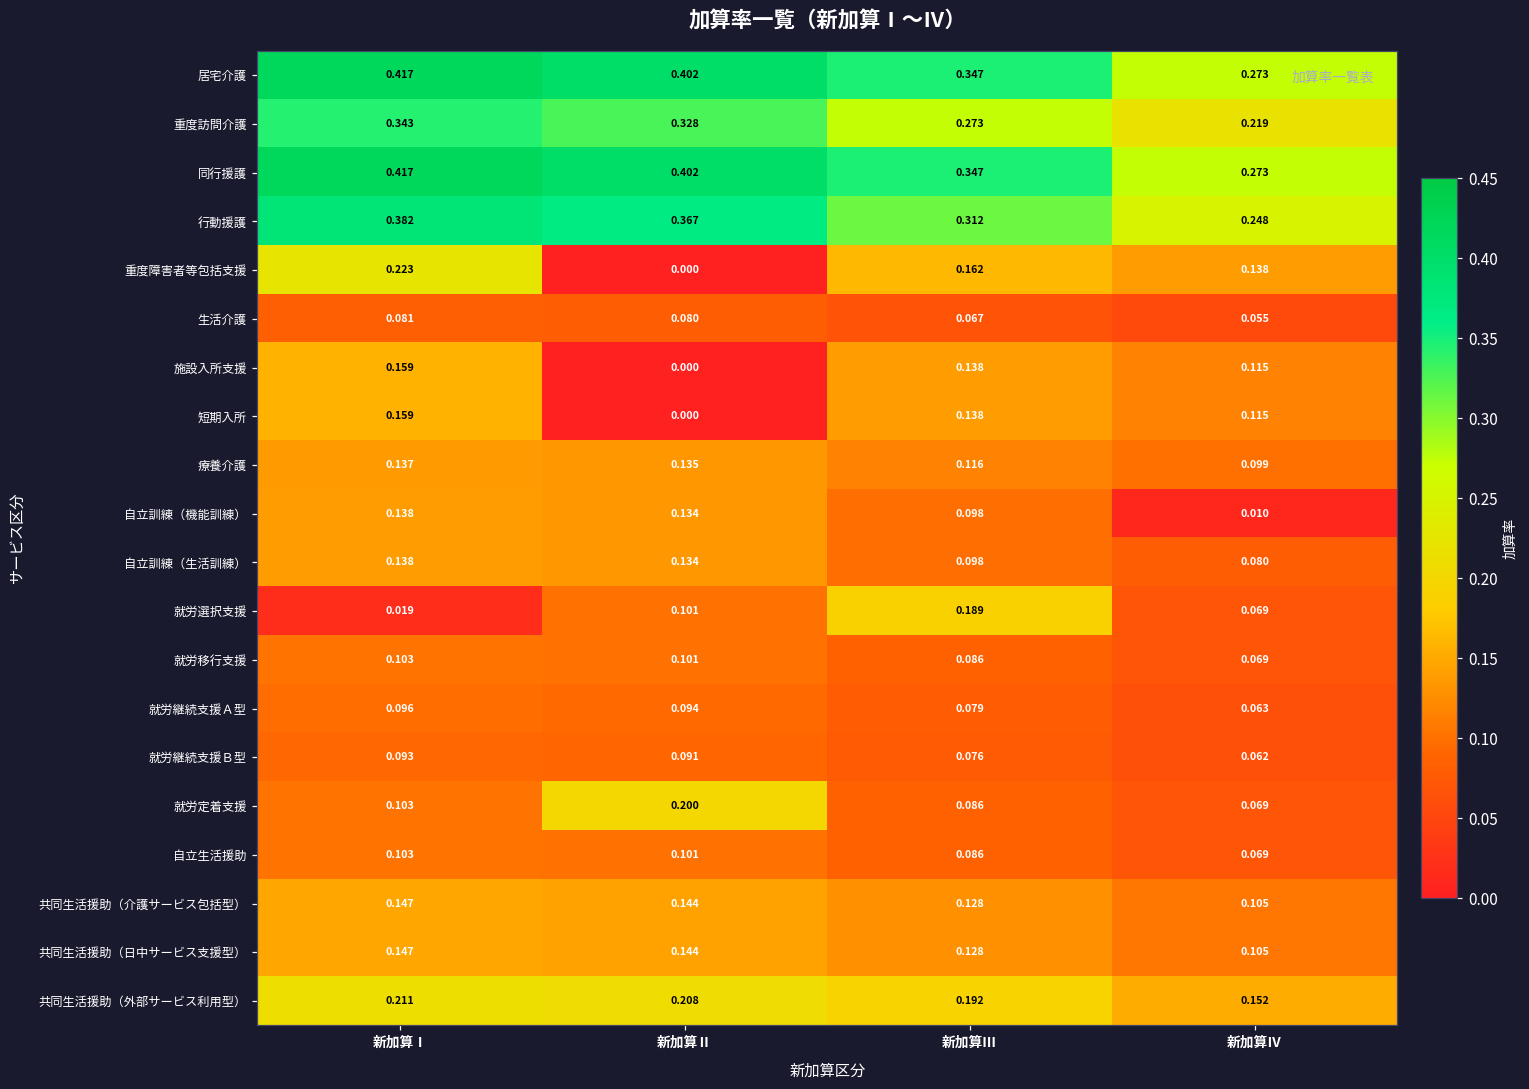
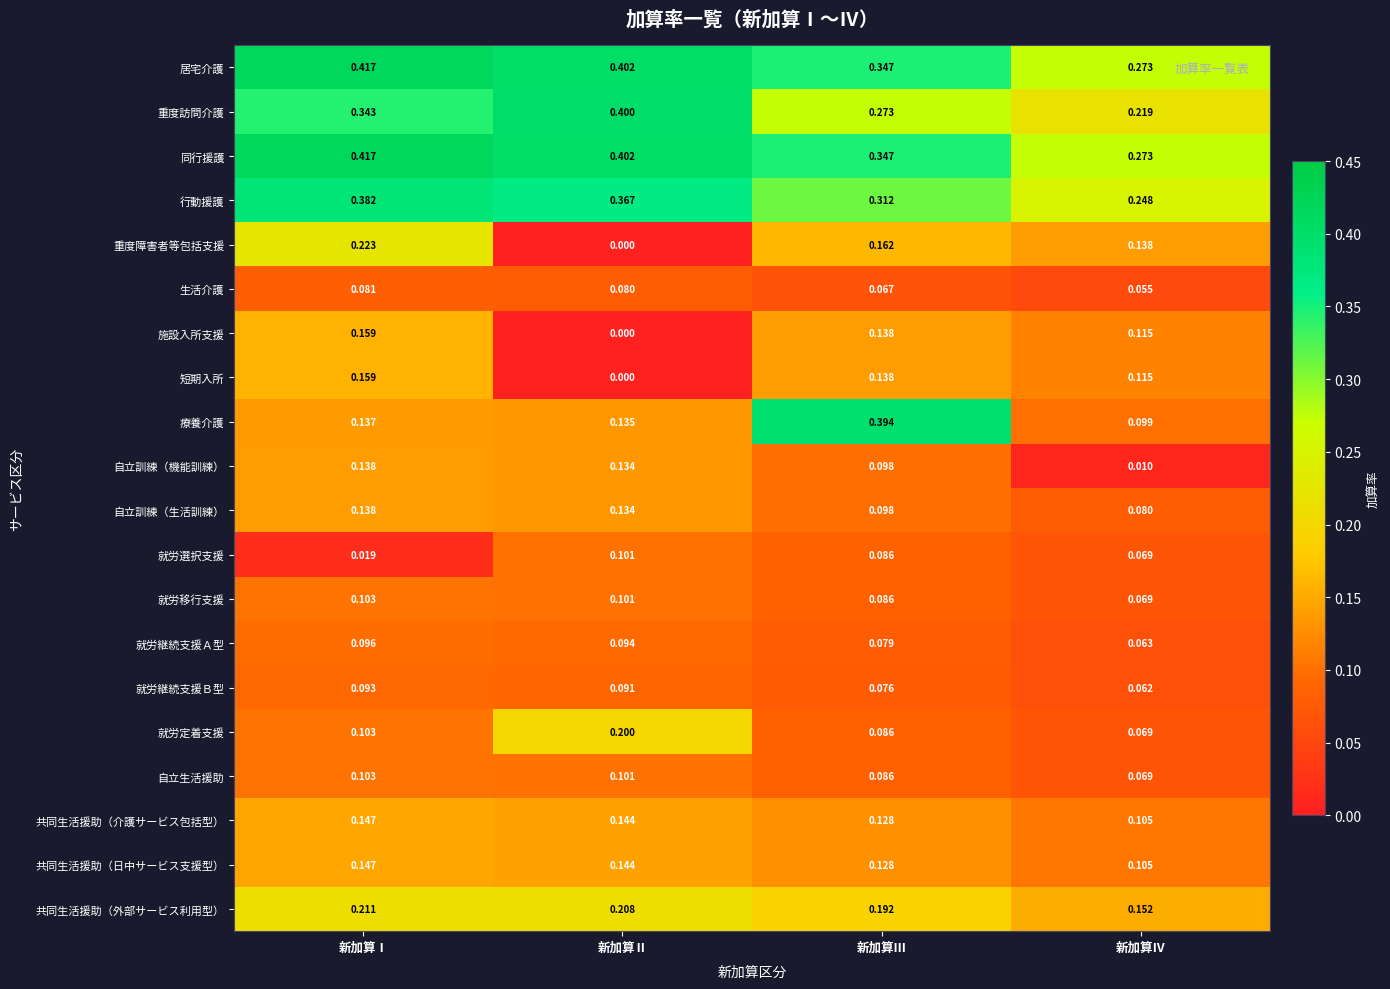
  {
    "居宅介護": {
      "新加算Ⅰ": 0.417,
      "新加算Ⅱ": 0.402,
      "新加算Ⅲ": 0.347
    },
    "重度訪問介護": {
      "新加算Ⅰ": 0.343,
-     "新加算Ⅱ": 0.328,
+     "新加算Ⅱ": 0.400,
      "新加算Ⅲ": 0.273,
      "新加算Ⅳ": 0.219
    },
    "同行援護": {
      "新加算Ⅰ": 0.417,
      "新加算Ⅱ": 0.402,
      "新加算Ⅲ": 0.347,
      "新加算Ⅳ": 0.273
    },
    "行動援護": {
      "新加算Ⅰ": 0.382,
      "新加算Ⅱ": 0.367,
      "新加算Ⅲ": 0.312,
      "新加算Ⅳ": 0.248
    },
    "重度障害者等包括支援": {
      "新加算Ⅰ": 0.223,
      "新加算Ⅱ": 0.000,
      "新加算Ⅲ": 0.162,
      "新加算Ⅳ": 0.138
    },
    "生活介護": {
      "新加算Ⅰ": 0.081,
      "新加算Ⅱ": 0.080,
      "新加算Ⅲ": 0.067,
      "新加算Ⅳ": 0.055
    },
    "施設入所支援": {
      "新加算Ⅰ": 0.159,
      "新加算Ⅱ": 0.000,
      "新加算Ⅲ": 0.138,
      "新加算Ⅳ": 0.115
    },
    "短期入所": {
      "新加算Ⅰ": 0.159,
      "新加算Ⅱ": 0.000,
      "新加算Ⅲ": 0.138,
      "新加算Ⅳ": 0.115
    },
    "療養介護": {
      "新加算Ⅰ": 0.137,
      "新加算Ⅱ": 0.135,
-     "新加算Ⅲ": 0.116,
+     "新加算Ⅲ": 0.394,
      "新加算Ⅳ": 0.099
    },
    "自立訓練（機能訓練）": {
      "新加算Ⅰ": 0.138,
      "新加算Ⅱ": 0.134,
      "新加算Ⅲ": 0.098,
      "新加算Ⅳ": 0.010
    },
    "自立訓練（生活訓練）": {
      "新加算Ⅰ": 0.138,
      "新加算Ⅱ": 0.134,
      "新加算Ⅲ": 0.098,
      "新加算Ⅳ": 0.080
    },
    "就労選択支援": {
      "新加算Ⅰ": 0.019,
      "新加算Ⅱ": 0.101,
-     "新加算Ⅲ": 0.189,
+     "新加算Ⅲ": 0.086,
      "新加算Ⅳ": 0.069
    },
    "就労移行支援": {
      "新加算Ⅰ": 0.103,
      "新加算Ⅱ": 0.101,
      "新加算Ⅲ": 0.086,
      "新加算Ⅳ": 0.069
    },
    "就労継続支援Ａ型": {
      "新加算Ⅰ": 0.096,
      "新加算Ⅱ": 0.094,
      "新加算Ⅲ": 0.079,
      "新加算Ⅳ": 0.063
    },
    "就労継続支援Ｂ型": {
      "新加算Ⅰ": 0.093,
      "新加算Ⅱ": 0.091,
      "新加算Ⅲ": 0.076,
      "新加算Ⅳ": 0.062
    },
    "就労定着支援": {
      "新加算Ⅰ": 0.103,
      "新加算Ⅱ": 0.200,
      "新加算Ⅲ": 0.086,
      "新加算Ⅳ": 0.069
    },
    "自立生活援助": {
      "新加算Ⅰ": 0.103,
      "新加算Ⅱ": 0.101,
      "新加算Ⅲ": 0.086,
      "新加算Ⅳ": 0.069
    },
    "共同生活援助（介護サービス包括型）": {
      "新加算Ⅰ": 0.147,
      "新加算Ⅱ": 0.144,
      "新加算Ⅲ": 0.128,
      "新加算Ⅳ": 0.105
    },
    "共同生活援助（日中サービス支援型）": {
      "新加算Ⅰ": 0.147,
      "新加算Ⅱ": 0.144,
      "新加算Ⅲ": 0.128,
      "新加算Ⅳ": 0.105
    },
    "共同生活援助（外部サービス利用型）": {
      "新加算Ⅰ": 0.211,
      "新加算Ⅱ": 0.208,
      "新加算Ⅲ": 0.192,
      "新加算Ⅳ": 0.152
    }
  }
